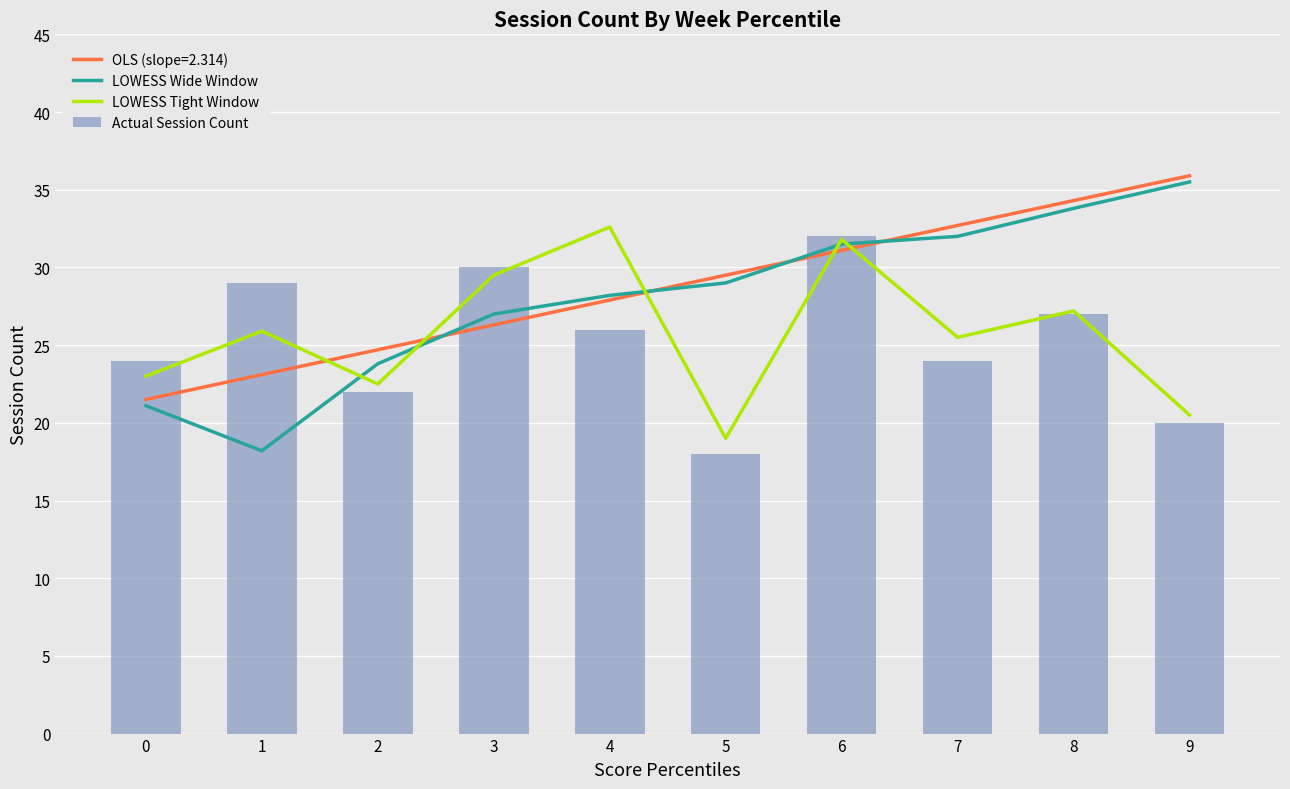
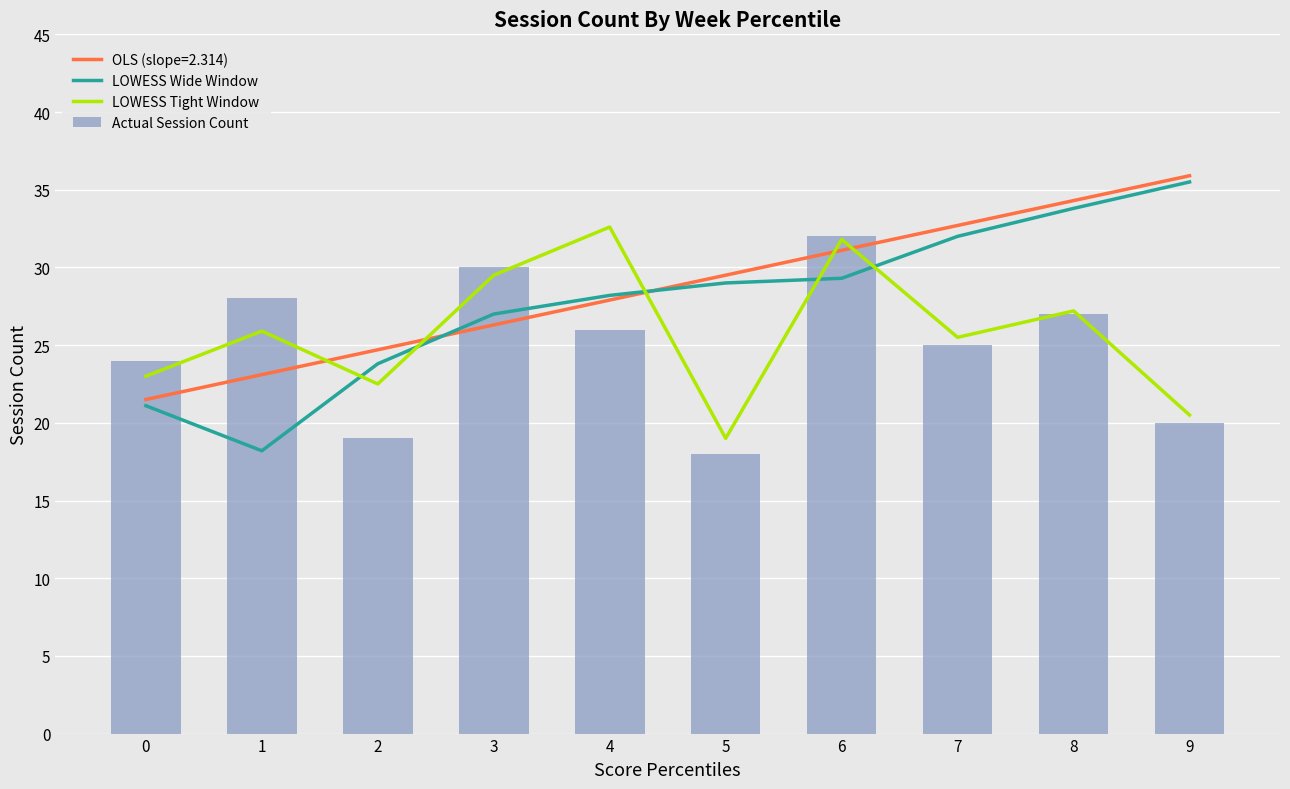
  {
    "OLS (slope=2.314)": {
      "0": 21.5,
      "1": 23.1,
      "2": 24.7,
      "3": 26.3,
      "4": 27.9,
      "5": 29.5,
      "6": 31.1,
      "7": 32.7,
      "8": 34.3,
      "9": 35.9
    },
    "Actual Session Count": {
      "0": 24,
-     "1": 29,
-     "2": 22,
+     "1": 28,
+     "2": 19,
      "3": 30,
      "4": 26,
      "5": 18,
      "6": 32,
-     "7": 24,
+     "7": 25,
      "8": 27,
      "9": 20
    },
    "LOWESS Wide Window": {
      "0": 21.1,
      "1": 18.2,
      "2": 23.8,
      "3": 27.0,
      "4": 28.2,
      "5": 29.0,
-     "6": 31.5,
+     "6": 29.3,
      "7": 32.0,
      "8": 33.8,
      "9": 35.5
    },
    "LOWESS Tight Window": {
      "0": 23.0,
      "1": 25.9,
      "2": 22.5,
      "3": 29.5,
      "4": 32.6,
      "5": 19.0,
      "6": 31.8,
      "7": 25.5,
      "8": 27.2,
      "9": 20.5
    }
  }
